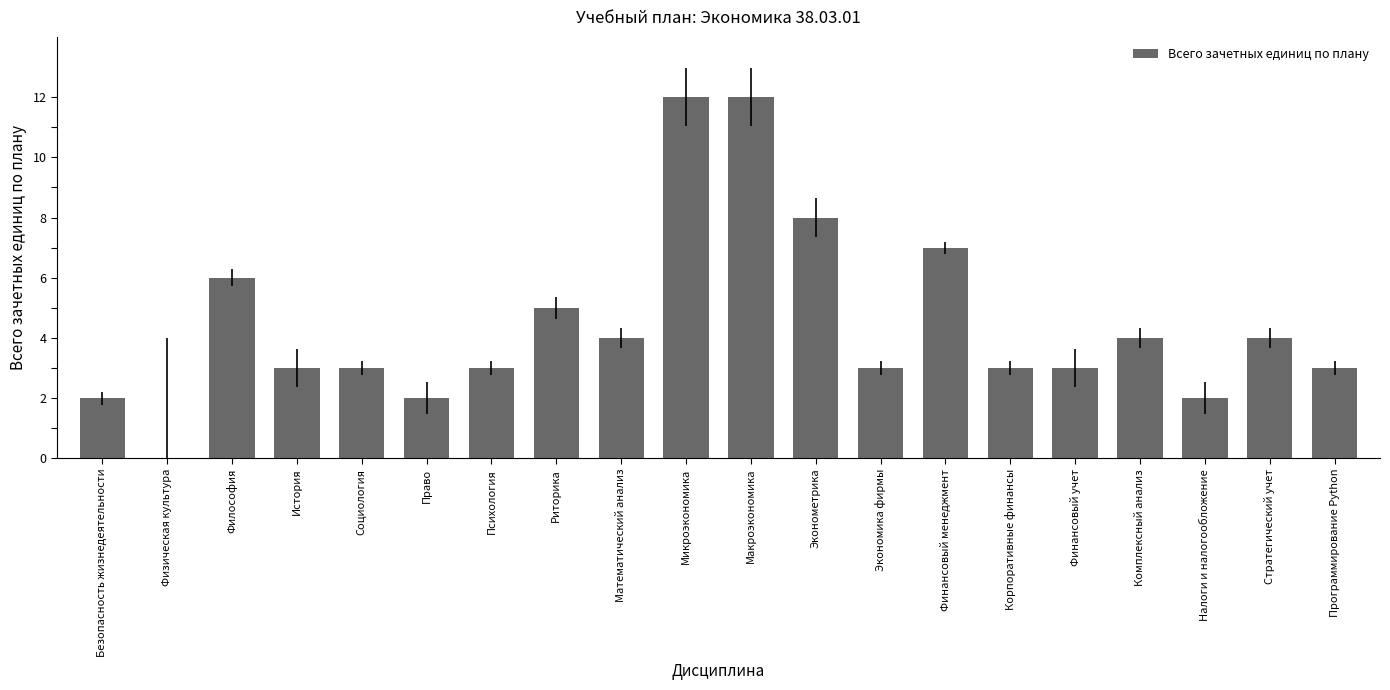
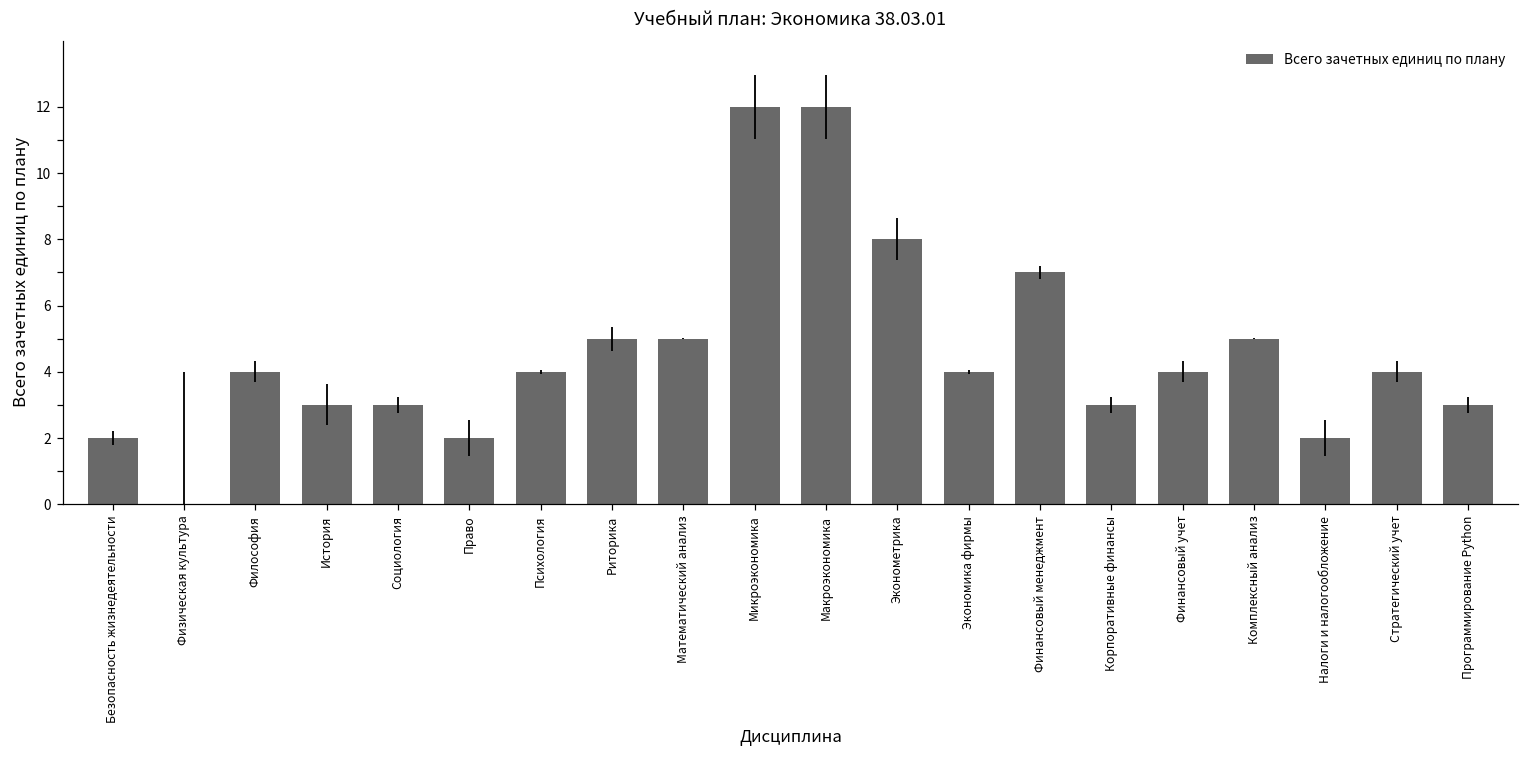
  {
    "Безопасность жизнедеятельности": 2,
    "Физическая культура": 0,
-   "Философия": 6,
+   "Философия": 4,
    "История": 3,
    "Социология": 3,
    "Право": 2,
-   "Психология": 3,
+   "Психология": 4,
    "Риторика": 5,
-   "Математический анализ": 4,
+   "Математический анализ": 5,
    "Микроэкономика": 12,
    "Макроэкономика": 12,
    "Эконометрика": 8,
-   "Экономика фирмы": 3,
+   "Экономика фирмы": 4,
    "Финансовый менеджмент": 7,
    "Корпоративные финансы": 3,
-   "Финансовый учет": 3,
-   "Комплексный анализ": 4,
+   "Финансовый учет": 4,
+   "Комплексный анализ": 5,
    "Налоги и налогообложение": 2,
    "Стратегический учет": 4,
    "Программирование Python": 3
  }
